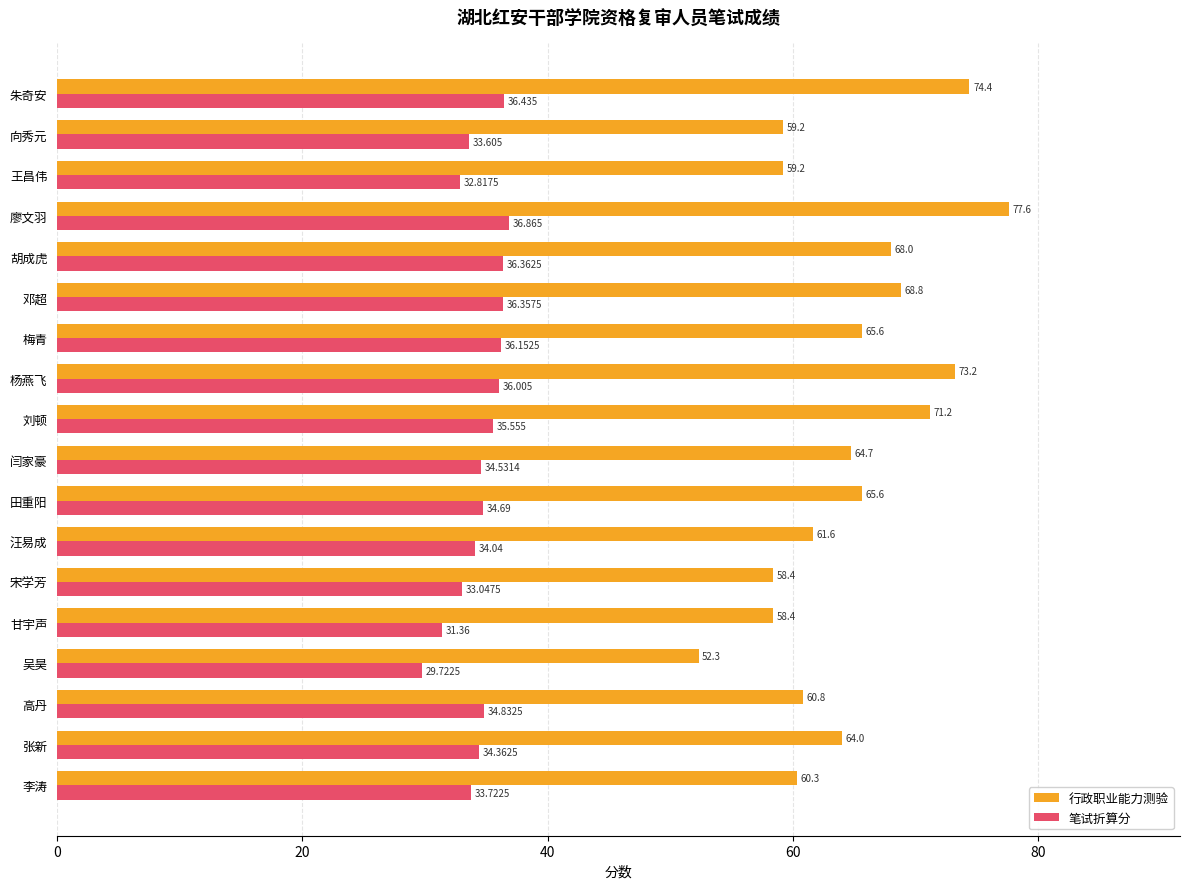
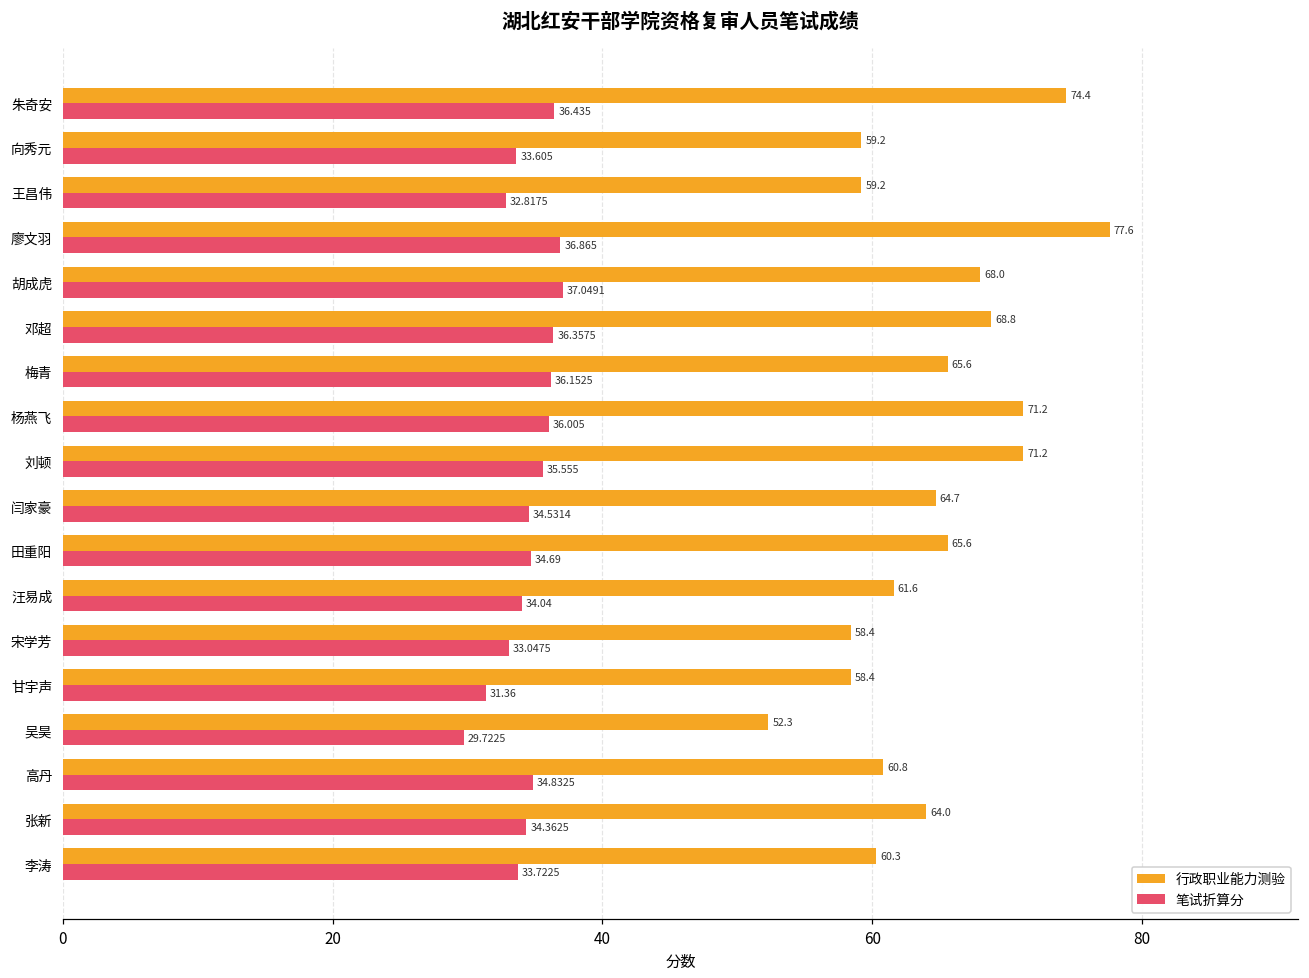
  {
    "行政职业能力测验": {
      "朱奇安": 74.4,
      "向秀元": 59.2,
      "王昌伟": 59.2,
      "廖文羽": 77.6,
      "胡成虎": 68.0,
      "邓超": 68.8,
      "梅青": 65.6,
-     "杨燕飞": 73.2,
+     "杨燕飞": 71.2,
      "刘顿": 71.2,
      "闫家豪": 64.7,
      "田重阳": 65.6,
      "汪易成": 61.6,
      "宋学芳": 58.4,
      "甘宇声": 58.4,
      "吴昊": 52.3,
      "高丹": 60.8,
      "张新": 64.0,
      "李涛": 60.3
    },
    "笔试折算分": {
      "朱奇安": 36.435,
      "向秀元": 33.605,
      "王昌伟": 32.8175,
      "廖文羽": 36.865,
-     "胡成虎": 36.3625,
+     "胡成虎": 37.0491,
      "邓超": 36.3575,
      "梅青": 36.1525,
      "杨燕飞": 36.005,
      "刘顿": 35.555,
      "闫家豪": 34.5314,
      "田重阳": 34.69,
      "汪易成": 34.04,
      "宋学芳": 33.0475,
      "甘宇声": 31.36,
      "吴昊": 29.7225,
      "高丹": 34.8325,
      "张新": 34.3625,
      "李涛": 33.7225
    }
  }
